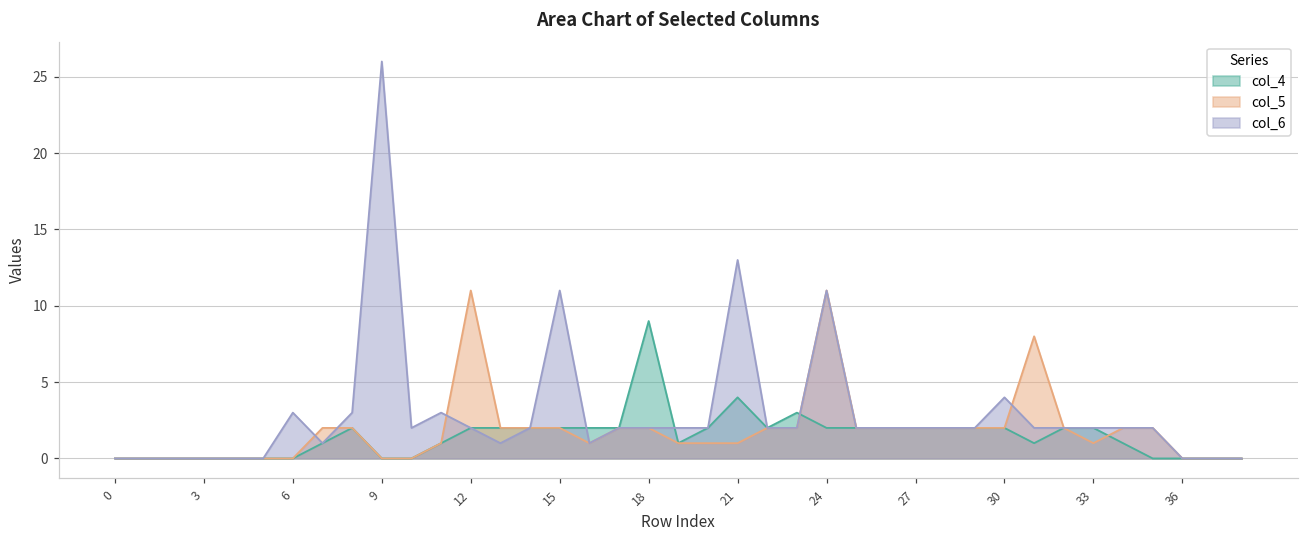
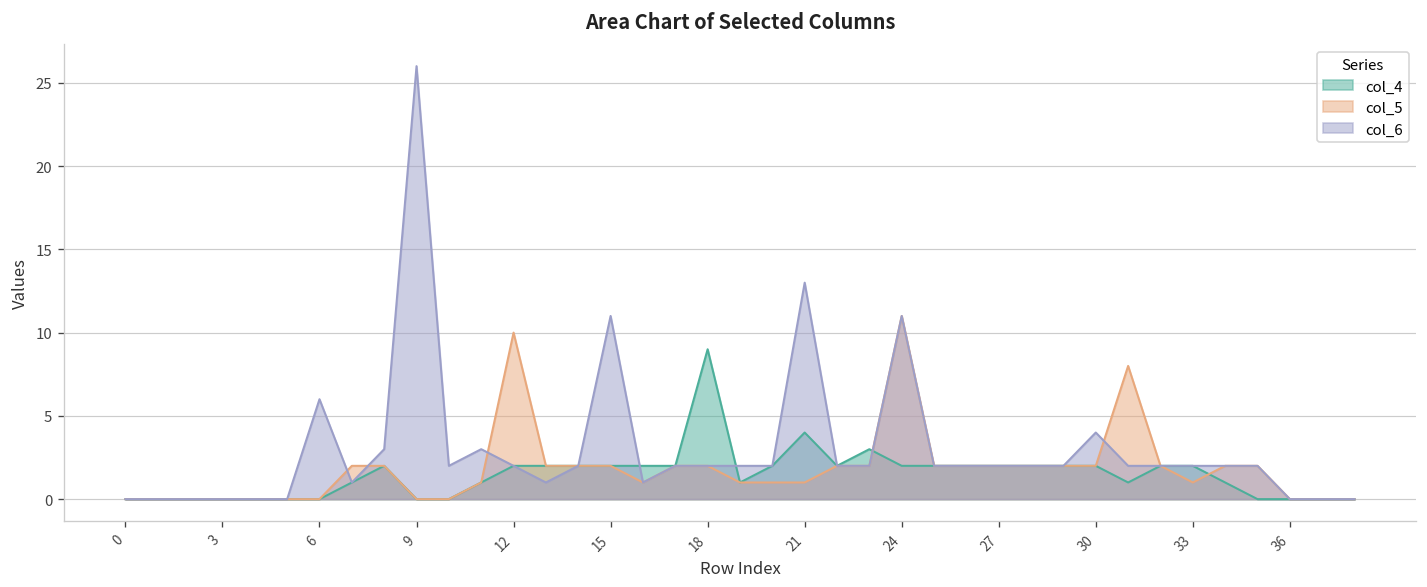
  {
    "col_4": {
      "18": 9,
      "21": 4,
      "24": 2
    },
    "col_5": {
-     "12": 11,
+     "12": 10,
      "21": 1,
      "33": 1
    },
    "col_6": {
-     "6": 3,
+     "6": 6,
      "9": 26,
      "15": 11,
      "21": 13,
      "30": 4
    }
  }
